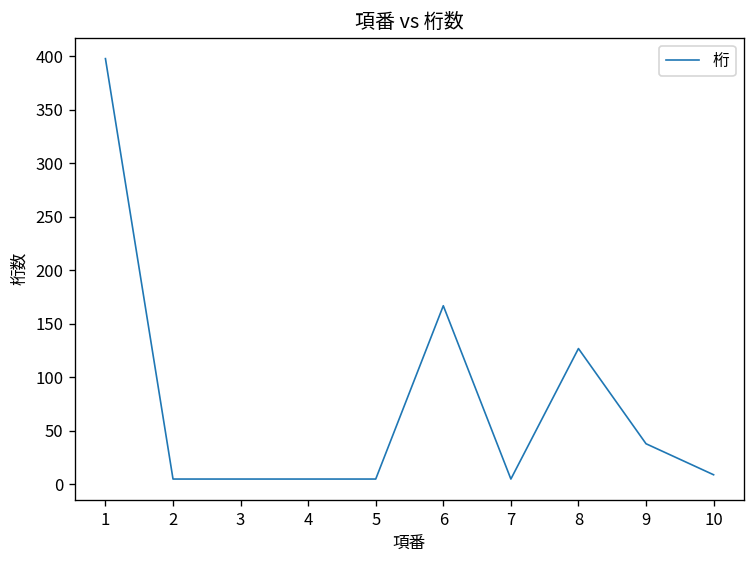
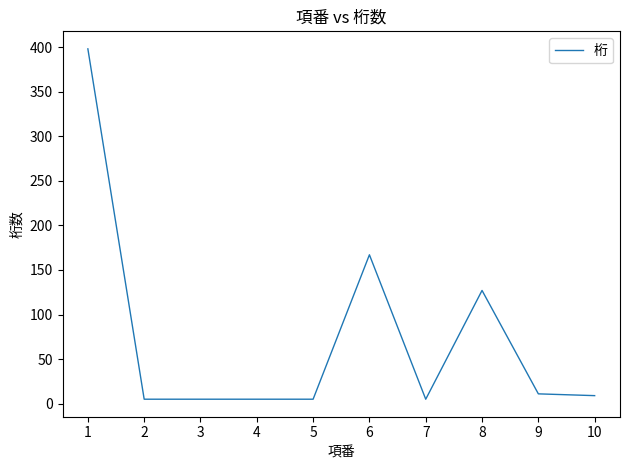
  {
    "1": 400,
    "2": 10,
    "3": 10,
    "4": 10,
    "5": 10,
    "6": 170,
    "7": 10,
    "8": 130,
-   "9": 40,
+   "9": 10,
    "10": 10
  }
